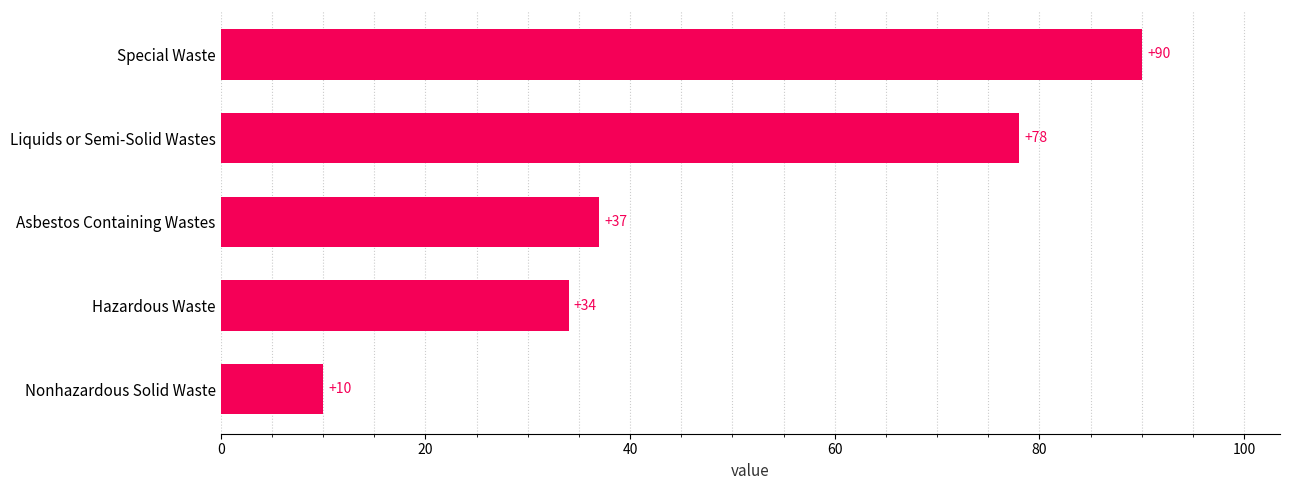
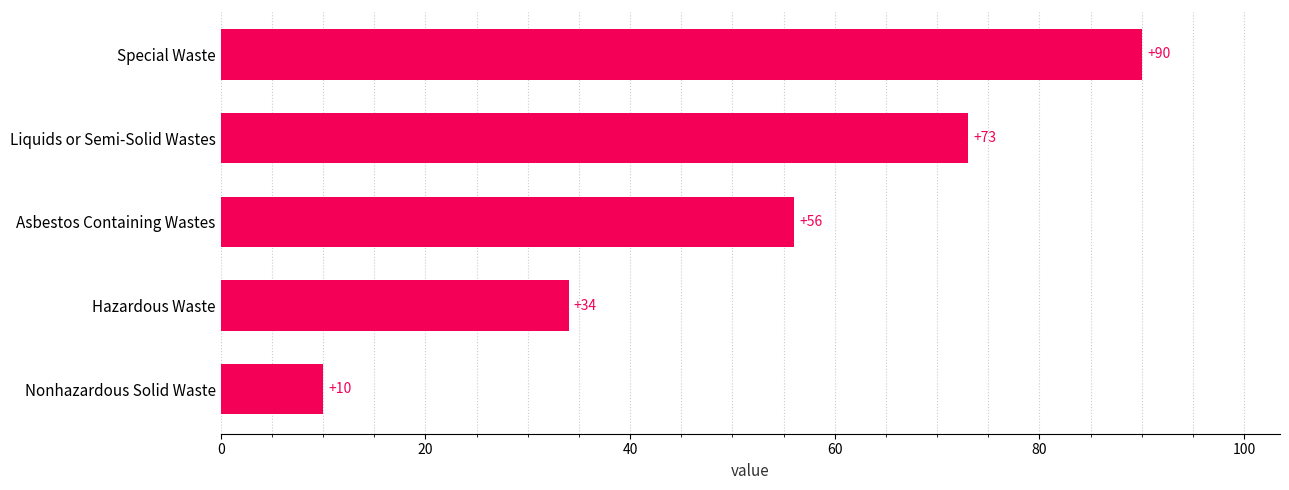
  {
    "Special Waste": "+90",
-   "Liquids or Semi-Solid Wastes": "+78",
-   "Asbestos Containing Wastes": "+37",
+   "Liquids or Semi-Solid Wastes": "+73",
+   "Asbestos Containing Wastes": "+56",
    "Hazardous Waste": "+34",
    "Nonhazardous Solid Waste": "+10"
  }
